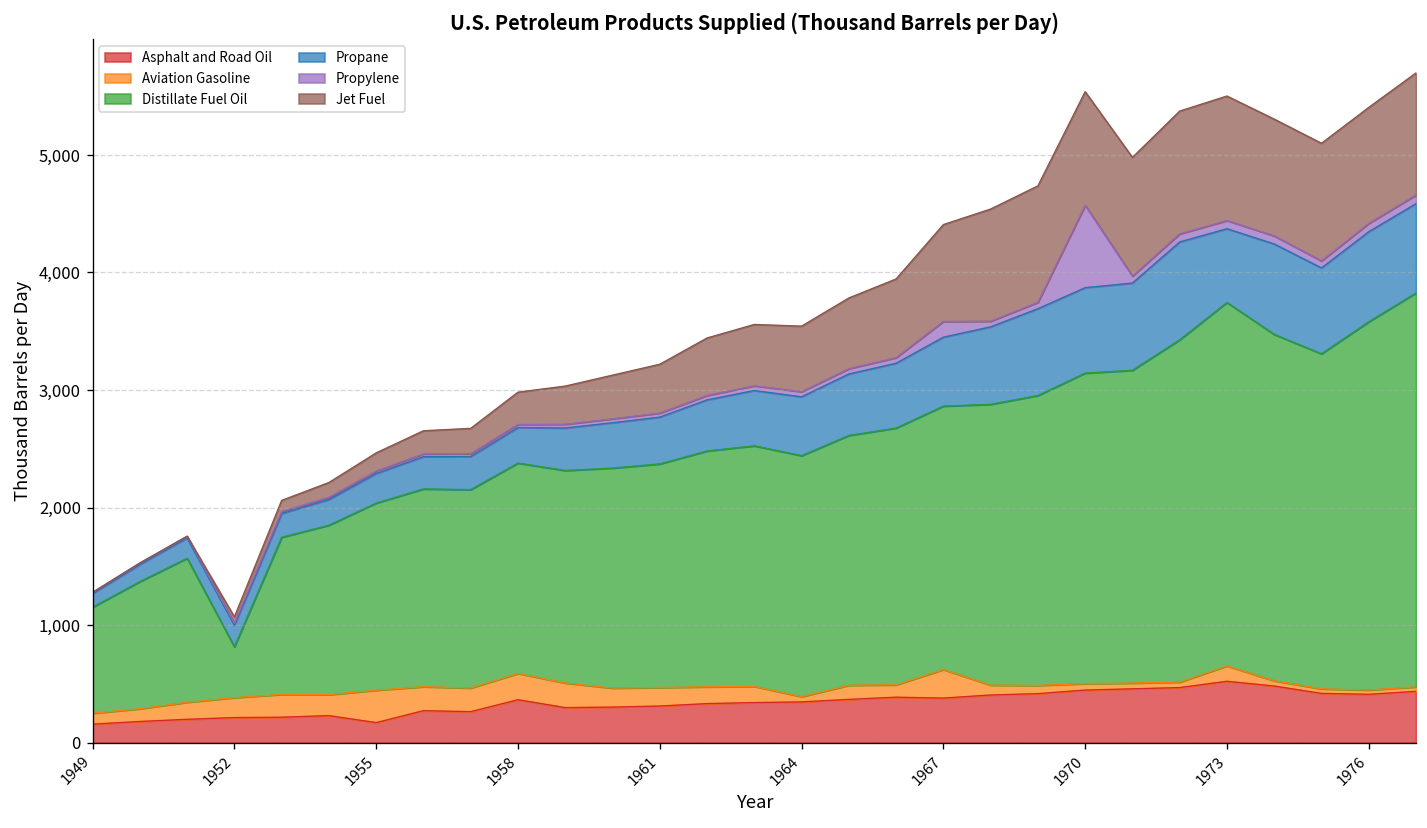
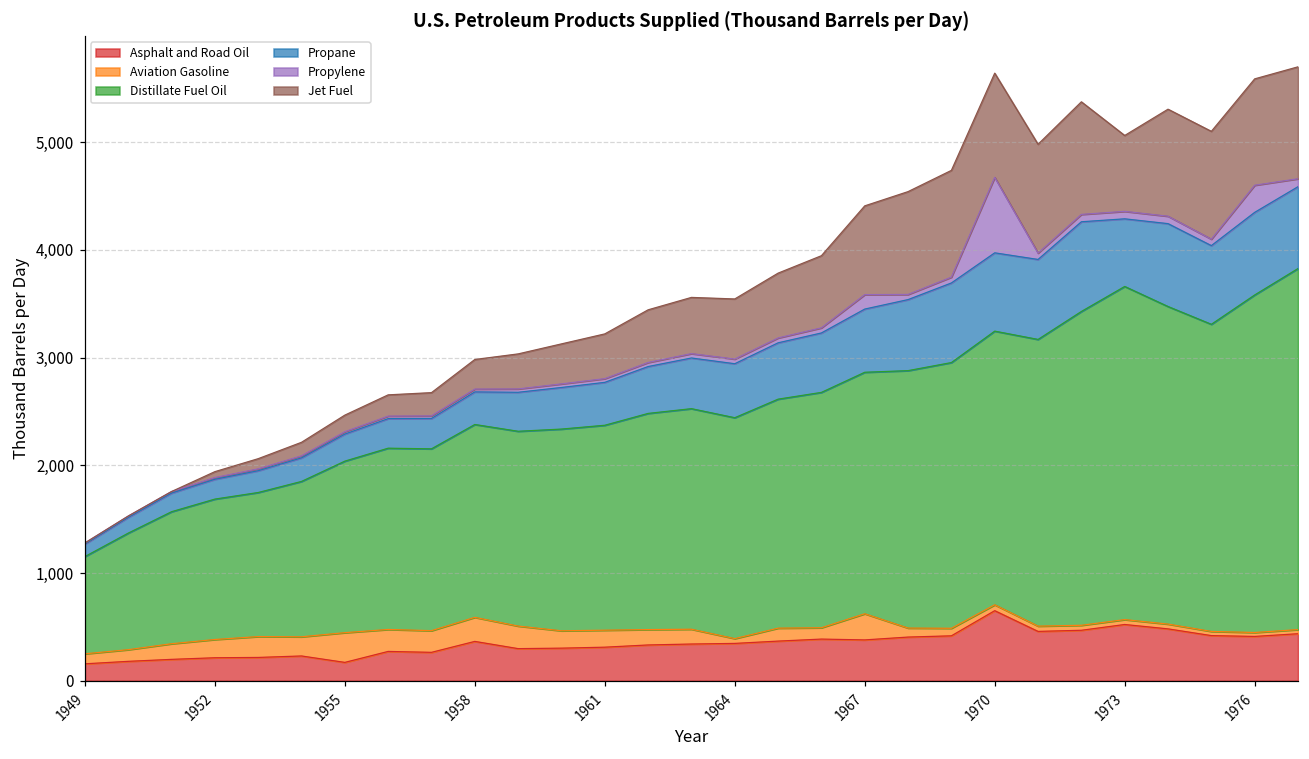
  {
    "Asphalt and Road Oil": {
      "1949": "200",
      "1952": "200",
      "1955": "200",
      "1958": "400",
      "1961": "300",
      "1964": "300",
      "1967": "400",
-     "1970": "400",
+     "1970": "600",
      "1973": "500",
      "1976": "400"
    },
    "Aviation Gasoline": {
      "1949": "100",
      "1952": "200",
      "1955": "300",
      "1958": "200",
      "1961": "200",
      "1964": "0",
      "1967": "200",
      "1970": "100",
-     "1973": "100",
+     "1973": "0",
      "1976": "0"
    },
    "Distillate Fuel Oil": {
      "1949": "900",
-     "1952": "400",
+     "1952": "1,300",
      "1955": "1,600",
      "1958": "1,800",
      "1961": "1,900",
      "1964": "2,100",
      "1967": "2,200",
-     "1970": "2,600",
+     "1970": "2,500",
      "1973": "3,100",
      "1976": "3,100"
    },
    "Propane": {
      "1958": "300",
      "1961": "400",
      "1964": "500",
      "1967": "600",
      "1970": "700",
      "1973": "600",
      "1976": "800"
    },
    "Propylene": {
      "1958": "0",
      "1961": "0",
      "1964": "0",
      "1967": "100",
      "1970": "700",
      "1973": "100",
-     "1976": "100"
+     "1976": "300"
    },
    "Jet Fuel": {
      "1952": "100",
      "1955": "200",
      "1958": "300",
      "1961": "400",
      "1964": "600",
      "1967": "800",
      "1970": "1,000",
-     "1973": "1,100",
+     "1973": "700",
      "1976": "1,000"
    }
  }
